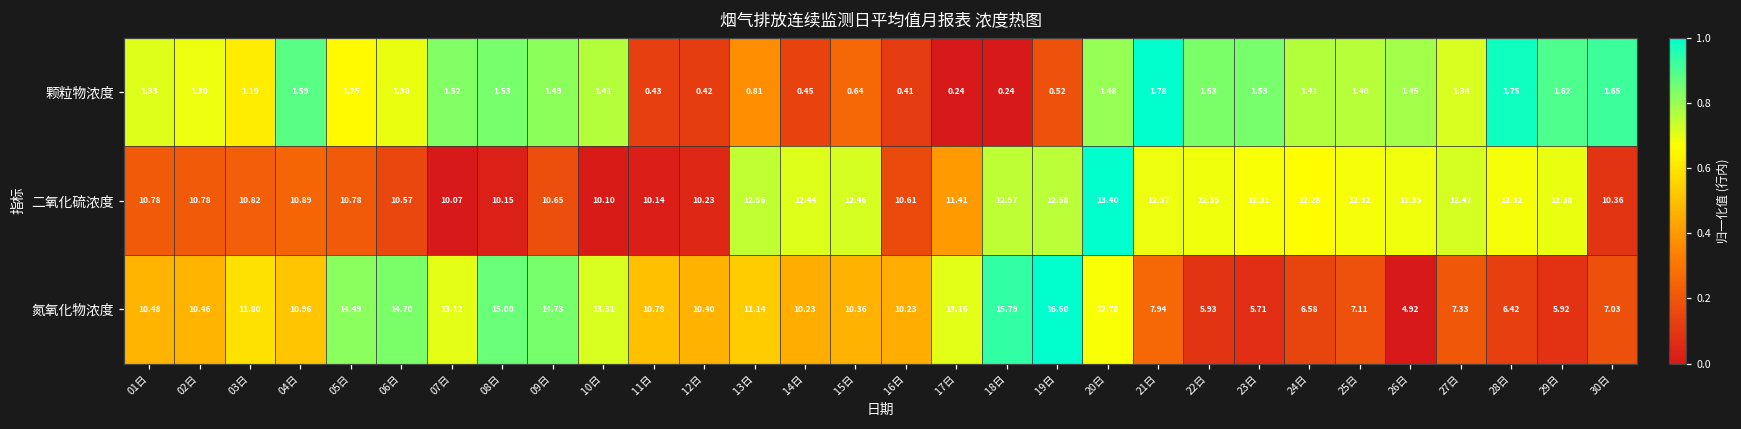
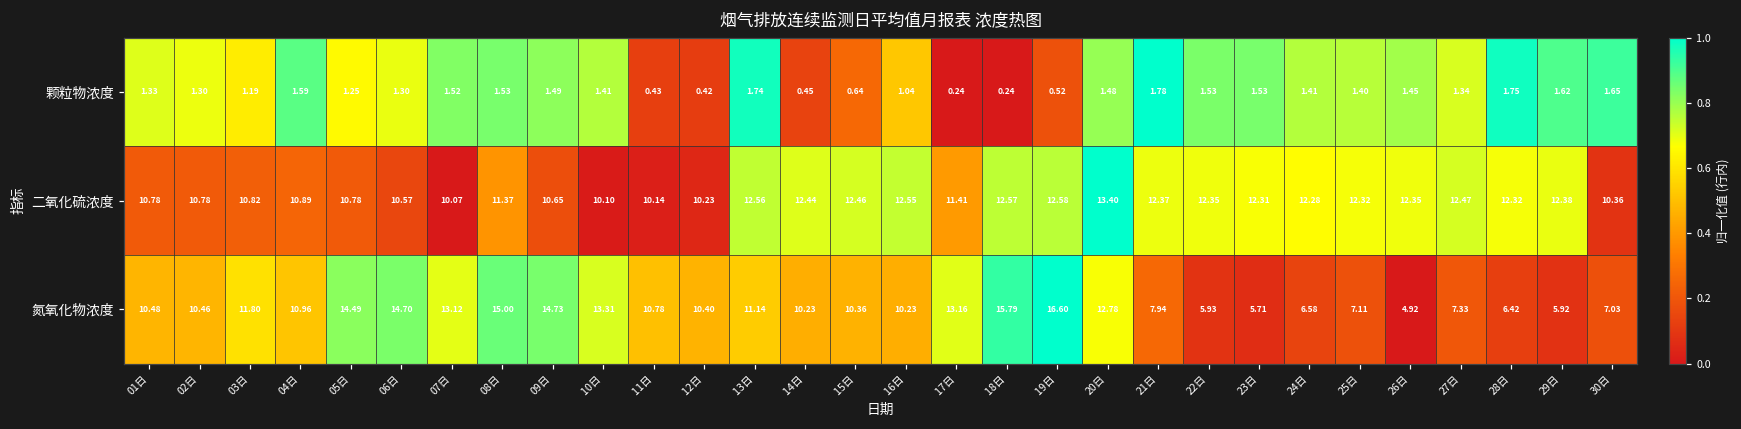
  {
    "颗粒物浓度": {
      "01日": 1.33,
      "02日": 1.30,
      "03日": 1.19,
      "04日": 1.59,
      "05日": 1.25,
      "06日": 1.30,
      "07日": 1.52,
      "08日": 1.53,
      "09日": 1.49,
      "10日": 1.41,
      "11日": 0.43,
      "12日": 0.42,
-     "13日": 0.81,
+     "13日": 1.74,
      "14日": 0.45,
      "15日": 0.64,
-     "16日": 0.41,
+     "16日": 1.04,
      "17日": 0.24,
      "18日": 0.24,
      "19日": 0.52,
      "20日": 1.48,
      "21日": 1.78,
      "22日": 1.53,
      "23日": 1.53,
      "24日": 1.41,
      "25日": 1.40,
      "26日": 1.45,
      "27日": 1.34,
      "28日": 1.75,
      "29日": 1.62,
      "30日": 1.65
    },
    "二氧化硫浓度": {
      "01日": 10.78,
      "02日": 10.78,
      "03日": 10.82,
      "04日": 10.89,
      "05日": 10.78,
      "06日": 10.57,
      "07日": 10.07,
-     "08日": 10.15,
+     "08日": 11.37,
      "09日": 10.65,
      "10日": 10.10,
      "11日": 10.14,
      "12日": 10.23,
      "13日": 12.56,
      "14日": 12.44,
      "15日": 12.46,
-     "16日": 10.61,
+     "16日": 12.55,
      "17日": 11.41,
      "18日": 12.57,
      "19日": 12.58,
      "20日": 13.40,
      "21日": 12.37,
      "22日": 12.35,
      "23日": 12.31,
      "24日": 12.28,
      "25日": 12.32,
      "26日": 12.35,
      "27日": 12.47,
      "28日": 12.32,
      "29日": 12.38,
      "30日": 10.36
    },
    "氮氧化物浓度": {
      "01日": 10.48,
      "02日": 10.46,
      "03日": 11.80,
      "04日": 10.96,
      "05日": 14.49,
      "06日": 14.70,
      "07日": 13.12,
      "08日": 15.00,
      "09日": 14.73,
      "10日": 13.31,
      "11日": 10.78,
      "12日": 10.40,
      "13日": 11.14,
      "14日": 10.23,
      "15日": 10.36,
      "16日": 10.23,
      "17日": 13.16,
      "18日": 15.79,
      "19日": 16.60,
      "20日": 12.78,
      "21日": 7.94,
      "22日": 5.93,
      "23日": 5.71,
      "24日": 6.58,
      "25日": 7.11,
      "26日": 4.92,
      "27日": 7.33,
      "28日": 6.42,
      "29日": 5.92,
      "30日": 7.03
    }
  }
